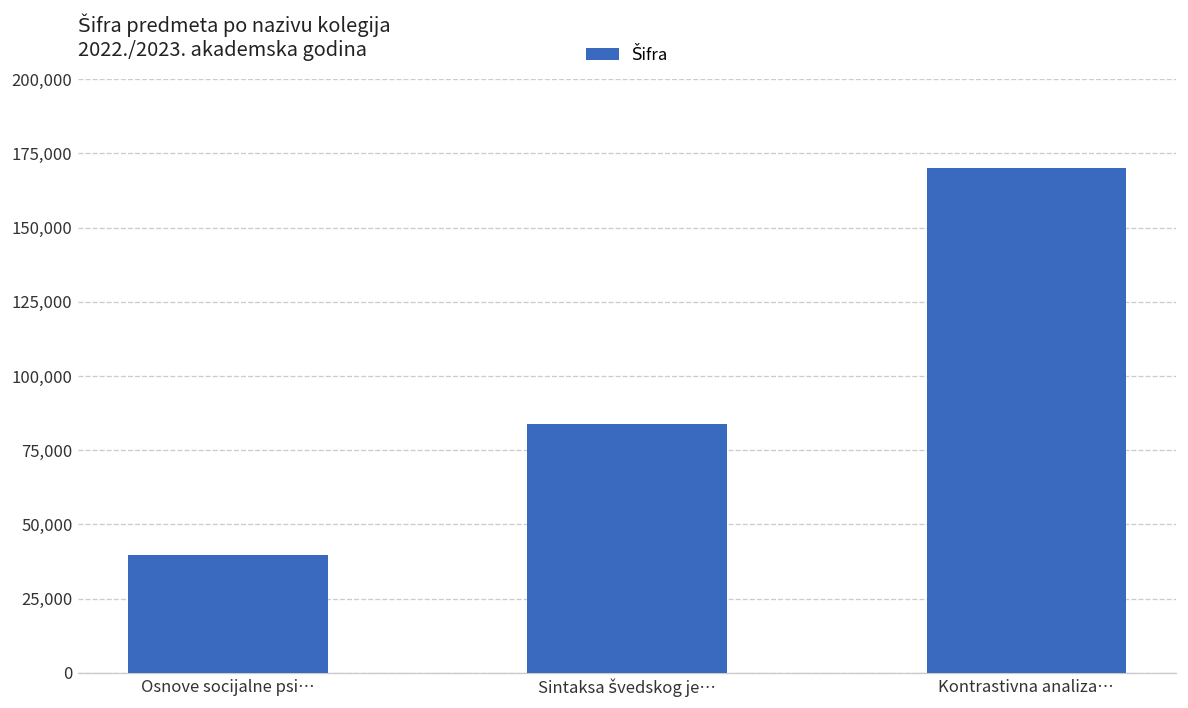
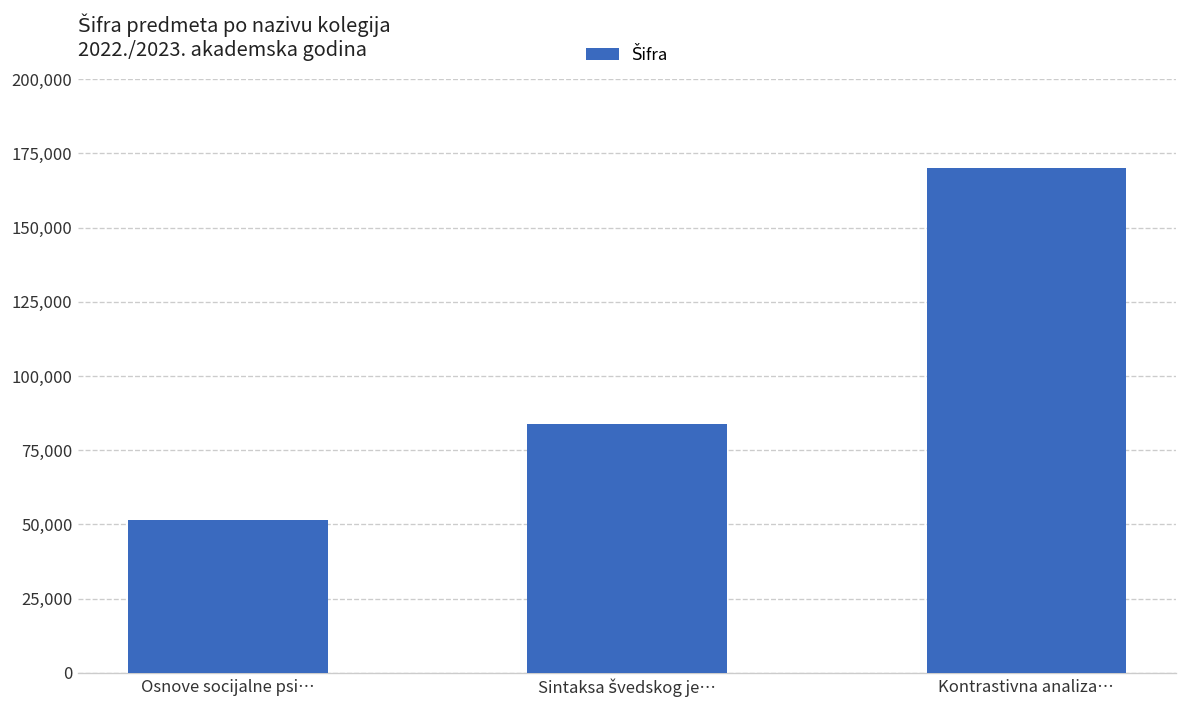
  {
-   "Osnove socijalne psi…": "40,000",
+   "Osnove socijalne psi…": "51,000",
    "Sintaksa švedskog je…": "84,000",
    "Kontrastivna analiza…": "170,000"
  }
